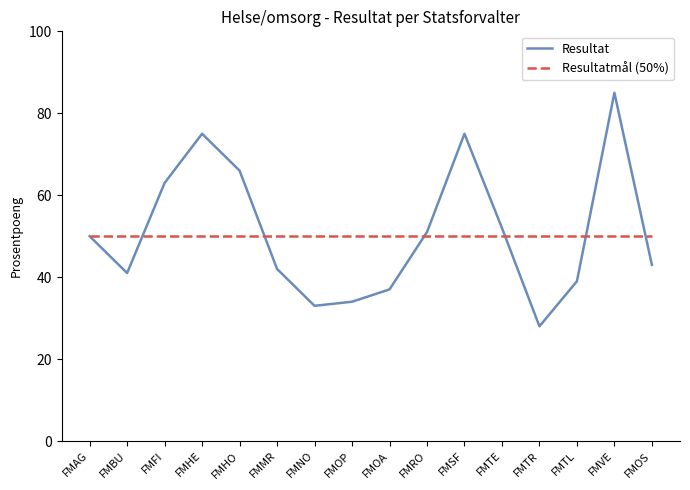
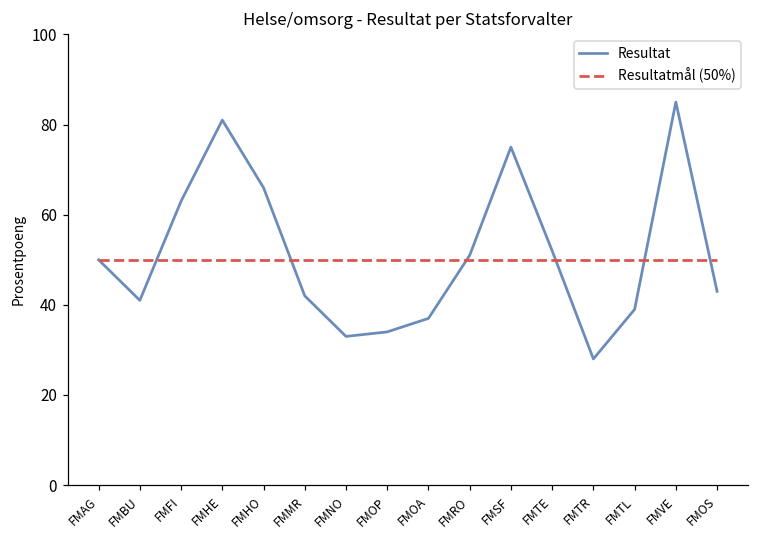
  {
    "Resultat": {
      "FMBU": 41,
      "FMFI": 63,
-     "FMHE": 75,
+     "FMHE": 81,
      "FMHO": 66,
      "FMMR": 42,
      "FMNO": 33,
      "FMOP": 34,
      "FMOA": 37,
      "FMRO": 51,
      "FMSF": 75,
      "FMTE": 52,
      "FMTR": 28,
      "FMTL": 39,
      "FMVE": 85,
      "FMOS": 43
    },
    "Resultatmål (50%)": {
      "FMBU": 50,
      "FMFI": 50,
      "FMHE": 50,
      "FMHO": 50,
      "FMMR": 50,
      "FMNO": 50,
      "FMOP": 50,
      "FMOA": 50,
      "FMRO": 50,
      "FMSF": 50,
      "FMTE": 50,
      "FMTR": 50,
      "FMTL": 50,
      "FMVE": 50,
      "FMOS": 50
    }
  }
